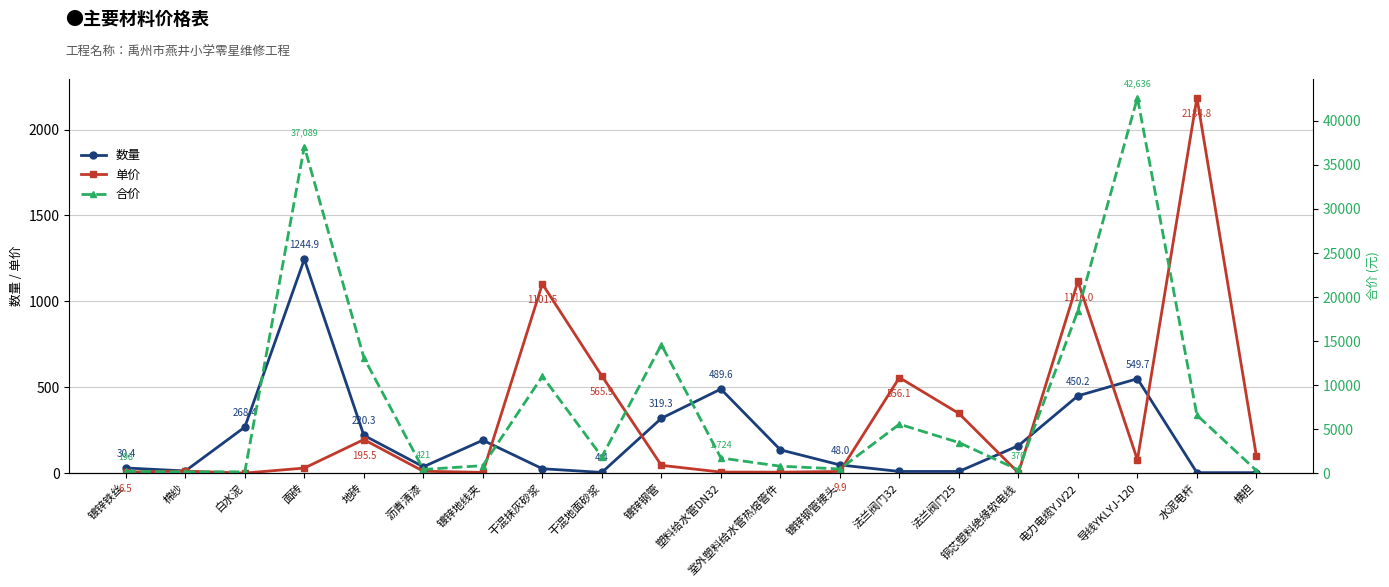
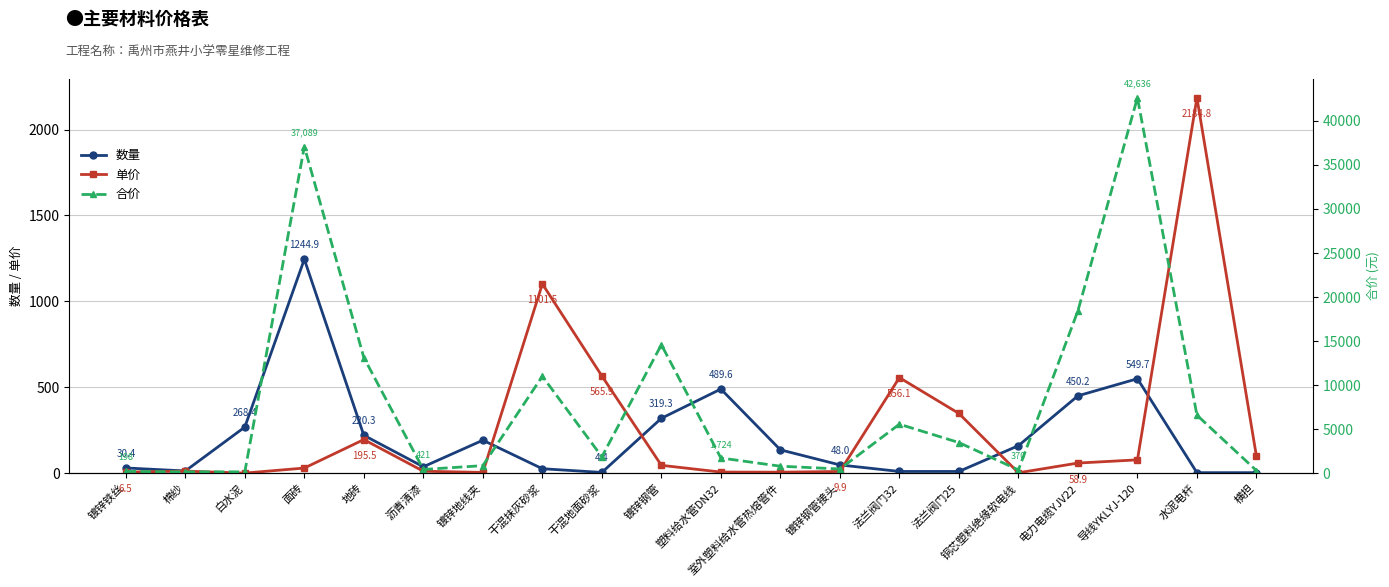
  {
    "数量": {
      "白水泥": "268.4",
      "面砖": "1244.9",
      "地砖": "220.3",
      "镀锌钢管": "319.3",
      "塑料给水管DN32": "489.6",
      "镀锌钢管接头": "48.0",
      "电力电缆YJV22": "450.2",
      "导线YKLYJ-120": "549.7"
    },
    "单价": {
      "镀锌铁丝": "6.5",
      "地砖": "195.5",
      "干混抹灰砂浆": "1101.5",
      "干混地面砂浆": "565.9",
      "镀锌钢管接头": "9.9",
      "法兰阀门32": "556.1",
-     "电力电缆YJV22": "1116.0",
+     "电力电缆YJV22": "58.9",
      "水泥电杆": "2184.8"
    },
    "合价": {
      "面砖": "37,089",
      "沥青清漆": "421",
      "塑料给水管DN32": "1,724",
      "铜芯塑料绝缘软电线": "370",
      "导线YKLYJ-120": "42,636"
    }
  }
